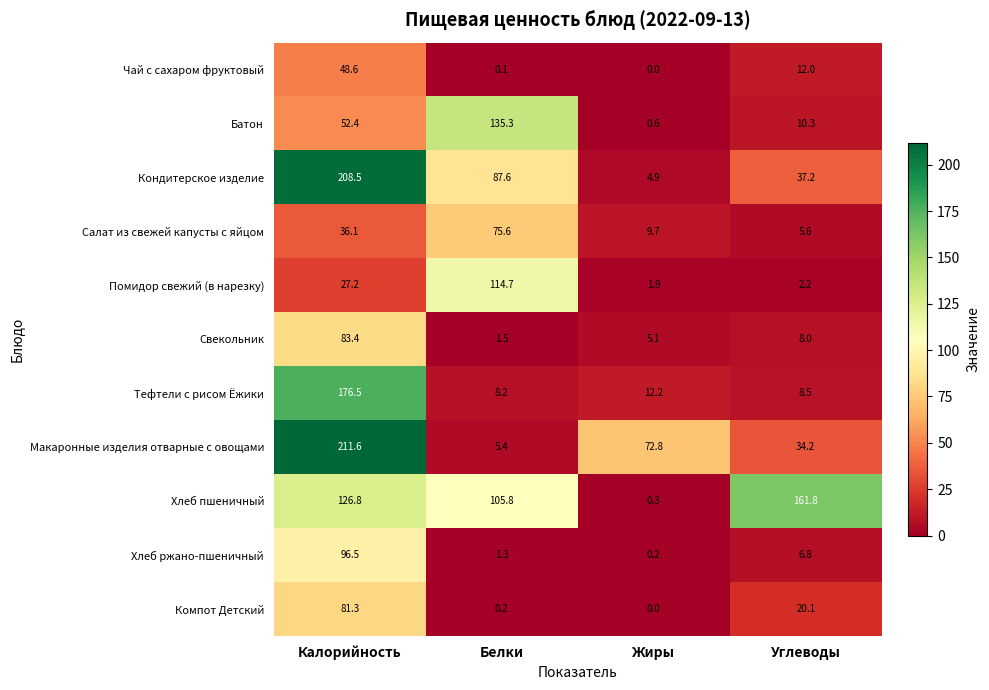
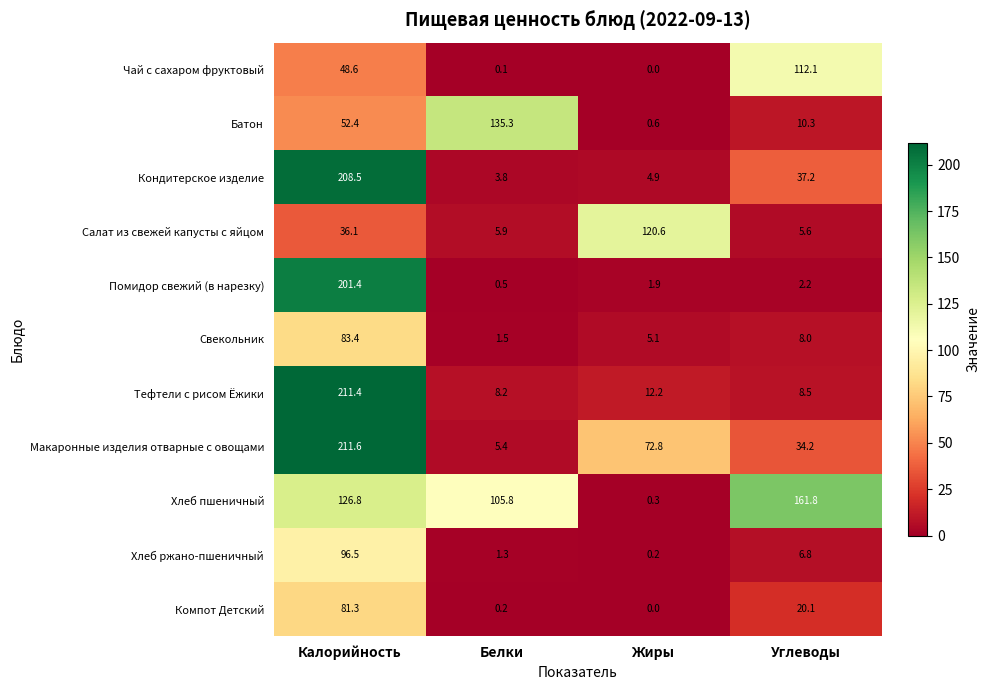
  {
    "Чай с сахаром фруктовый": {
      "Калорийность": 48.6,
      "Белки": 0.1,
      "Жиры": 0.0,
-     "Углеводы": 12.0
+     "Углеводы": 112.1
    },
    "Батон": {
      "Калорийность": 52.4,
      "Белки": 135.3,
      "Жиры": 0.6,
      "Углеводы": 10.3
    },
    "Кондитерское изделие": {
      "Калорийность": 208.5,
-     "Белки": 87.6,
+     "Белки": 3.8,
      "Жиры": 4.9,
      "Углеводы": 37.2
    },
    "Салат из свежей капусты с яйцом": {
      "Калорийность": 36.1,
-     "Белки": 75.6,
-     "Жиры": 9.7,
+     "Белки": 5.9,
+     "Жиры": 120.6,
      "Углеводы": 5.6
    },
    "Помидор свежий (в нарезку)": {
-     "Калорийность": 27.2,
-     "Белки": 114.7,
+     "Калорийность": 201.4,
+     "Белки": 0.5,
      "Жиры": 1.9,
      "Углеводы": 2.2
    },
    "Свекольник": {
      "Калорийность": 83.4,
      "Белки": 1.5,
      "Жиры": 5.1,
      "Углеводы": 8.0
    },
    "Тефтели с рисом Ёжики": {
-     "Калорийность": 176.5,
+     "Калорийность": 211.4,
      "Белки": 8.2,
      "Жиры": 12.2,
      "Углеводы": 8.5
    },
    "Макаронные изделия отварные с овощами": {
      "Калорийность": 211.6,
      "Белки": 5.4,
      "Жиры": 72.8,
      "Углеводы": 34.2
    },
    "Хлеб пшеничный": {
      "Калорийность": 126.8,
      "Белки": 105.8,
      "Жиры": 0.3,
      "Углеводы": 161.8
    },
    "Хлеб ржано-пшеничный": {
      "Калорийность": 96.5,
      "Белки": 1.3,
      "Жиры": 0.2,
      "Углеводы": 6.8
    },
    "Компот Детский": {
      "Калорийность": 81.3,
      "Белки": 0.2,
      "Жиры": 0.0,
      "Углеводы": 20.1
    }
  }
